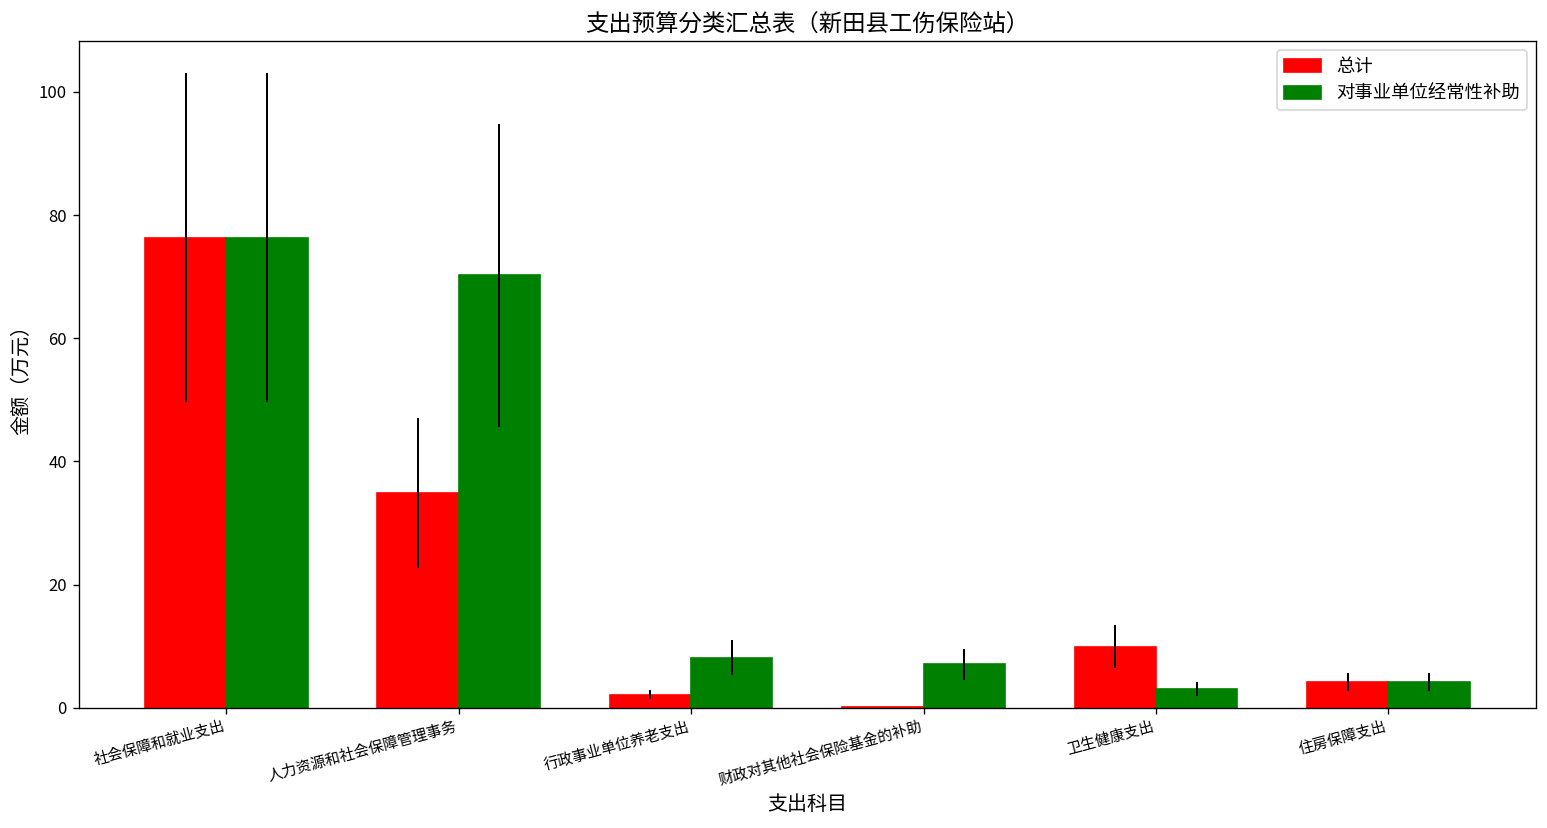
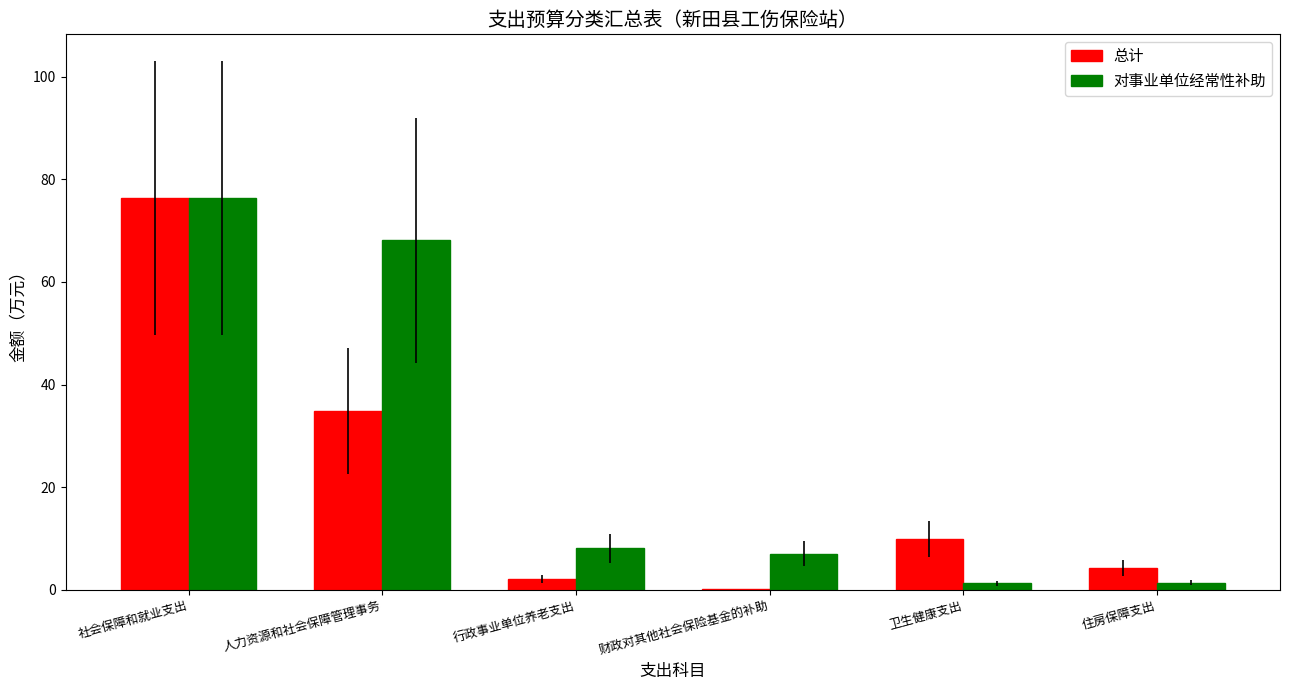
  {
    "总计": {
      "社会保障和就业支出": 76,
      "人力资源和社会保障管理事务": 35,
      "行政事业单位养老支出": 2,
      "卫生健康支出": 10,
      "住房保障支出": 4
    },
    "对事业单位经常性补助": {
      "社会保障和就业支出": 76,
-     "人力资源和社会保障管理事务": 70,
+     "人力资源和社会保障管理事务": 68,
      "行政事业单位养老支出": 8,
      "财政对其他社会保险基金的补助": 7,
-     "卫生健康支出": 3,
-     "住房保障支出": 4
+     "卫生健康支出": 1,
+     "住房保障支出": 1
    }
  }
